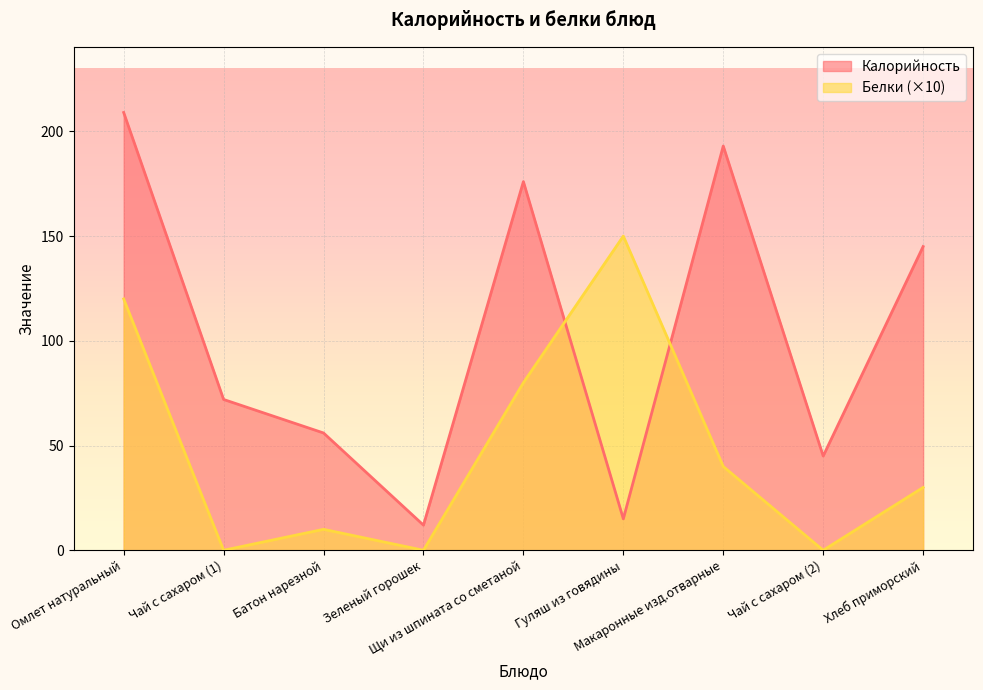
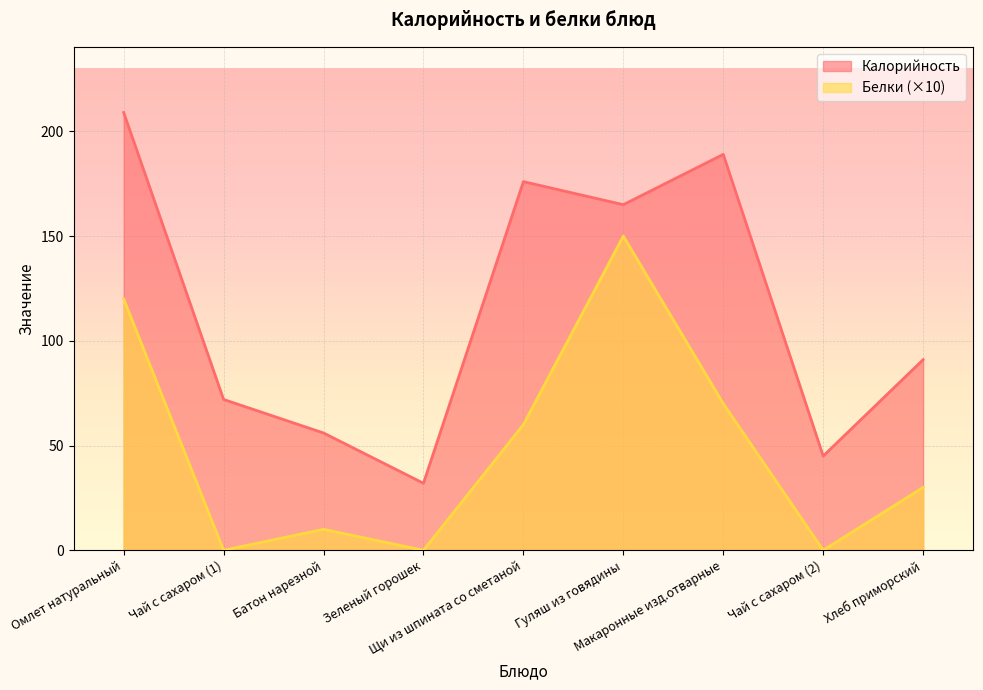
  {
    "Калорийность": {
      "Омлет натуральный": 209,
      "Чай с сахаром (1)": 72,
      "Батон нарезной": 56,
-     "Зеленый горошек": 12,
+     "Зеленый горошек": 32,
      "Щи из шпината со сметаной": 176,
-     "Гуляш из говядины": 15,
-     "Макаронные изд.отварные": 193,
+     "Гуляш из говядины": 165,
+     "Макаронные изд.отварные": 189,
      "Чай с сахаром (2)": 45,
-     "Хлеб приморский": 145
+     "Хлеб приморский": 91
    },
    "Белки (×10)": {
      "Омлет натуральный": 120,
      "Чай с сахаром (1)": 0,
      "Батон нарезной": 10,
      "Зеленый горошек": 0,
-     "Щи из шпината со сметаной": 80,
+     "Щи из шпината со сметаной": 60,
      "Гуляш из говядины": 150,
-     "Макаронные изд.отварные": 40,
+     "Макаронные изд.отварные": 70,
      "Чай с сахаром (2)": 0,
      "Хлеб приморский": 30
    }
  }
